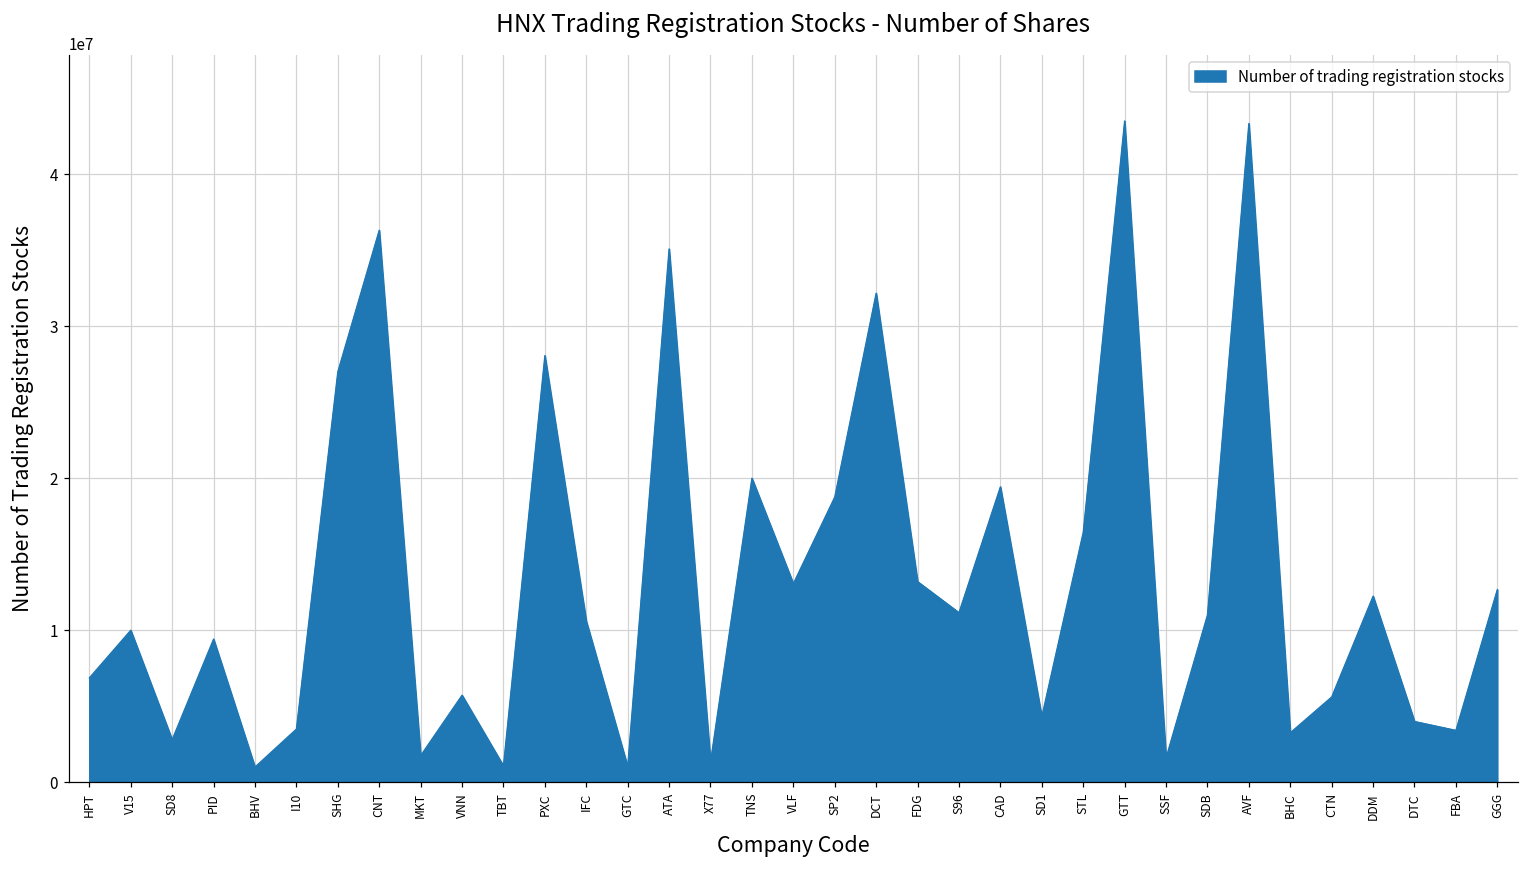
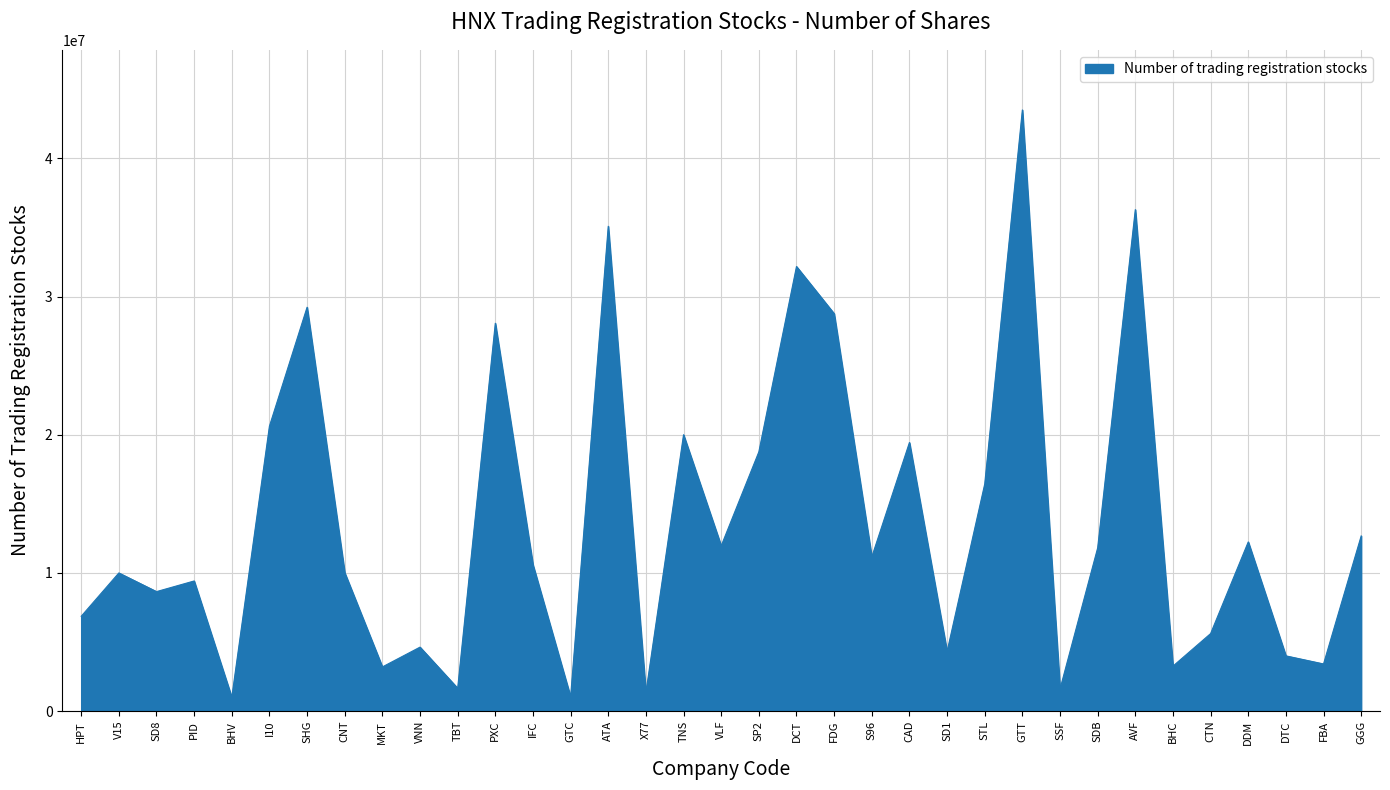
  {
    "HPT": 6900000,
    "V15": 10000000,
-   "SD8": 2800000,
+   "SD8": 8600000,
    "PID": 9400000,
    "BHV": 1000000,
-   "I10": 3500000,
-   "SHG": 27000000,
-   "CNT": 36300000,
-   "MKT": 1800000,
-   "VNN": 5700000,
-   "TBT": 1100000,
+   "I10": 20600000,
+   "SHG": 29200000,
+   "CNT": 10000000,
+   "MKT": 3200000,
+   "VNN": 4600000,
+   "TBT": 1700000,
    "PXC": 28100000,
    "IFC": 10600000,
    "GTC": 1000000,
    "ATA": 35100000,
    "X77": 1300000,
    "TNS": 20000000,
-   "VLF": 13100000,
+   "VLF": 12000000,
    "SP2": 18800000,
    "DCT": 32200000,
-   "FDG": 13200000,
+   "FDG": 28800000,
    "S96": 11200000,
    "CAD": 19400000,
    "SD1": 4300000,
    "STL": 16400000,
    "GTT": 43500000,
    "SSF": 1600000,
-   "SDB": 11000000,
-   "AVF": 43300000,
+   "SDB": 11800000,
+   "AVF": 36300000,
    "BHC": 3300000,
    "CTN": 5600000,
    "DDM": 12200000,
    "DTC": 4000000,
    "FBA": 3400000,
    "GGG": 12700000
  }
